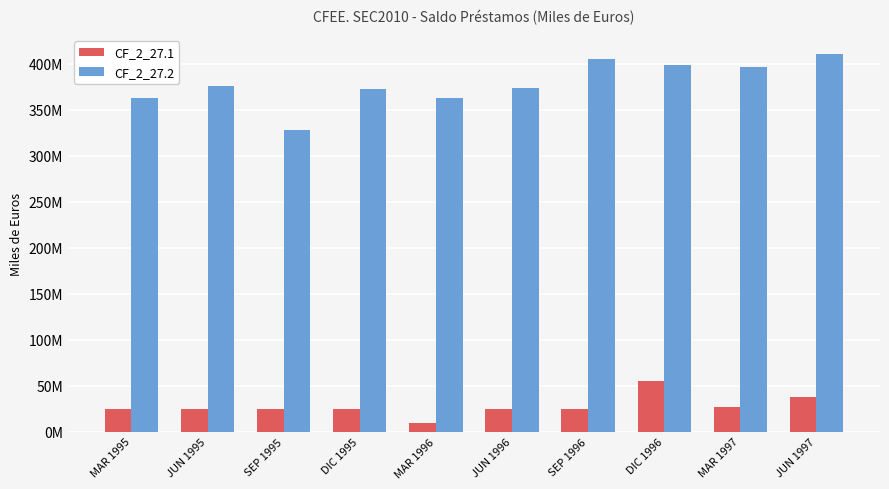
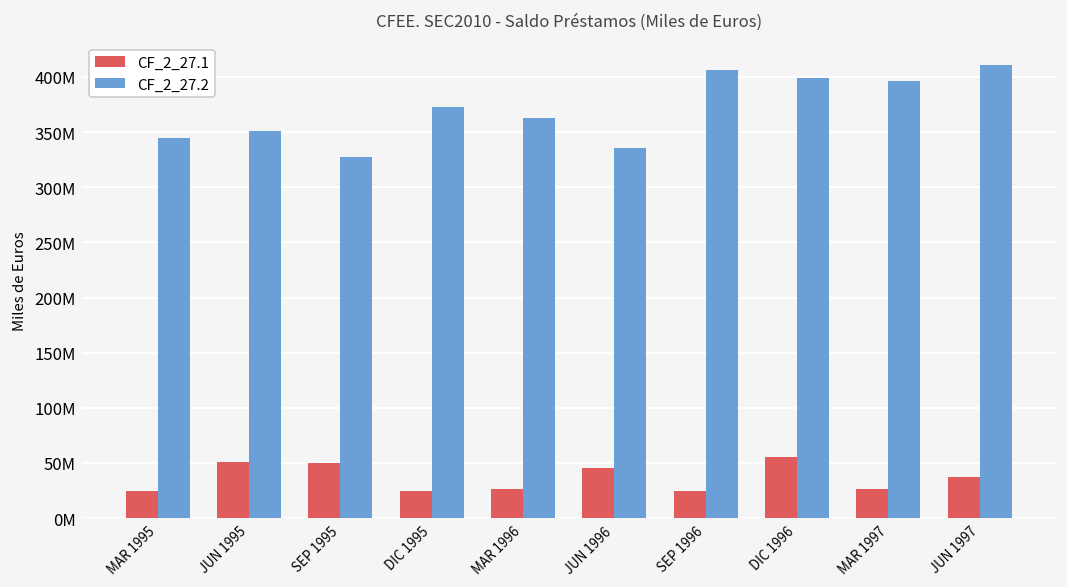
  {
    "CF_2_27.1": {
      "MAR 1995": 20000000,
-     "JUN 1995": 20000000,
-     "SEP 1995": 20000000,
+     "JUN 1995": 50000000,
+     "SEP 1995": 50000000,
      "DIC 1995": 20000000,
-     "MAR 1996": 10000000,
-     "JUN 1996": 20000000,
+     "MAR 1996": 30000000,
+     "JUN 1996": 50000000,
      "SEP 1996": 20000000,
      "DIC 1996": 60000000,
      "MAR 1997": 30000000,
      "JUN 1997": 40000000
    },
    "CF_2_27.2": {
-     "MAR 1995": 360000000,
-     "JUN 1995": 380000000,
+     "MAR 1995": 340000000,
+     "JUN 1995": 350000000,
      "SEP 1995": 330000000,
      "DIC 1995": 370000000,
      "MAR 1996": 360000000,
-     "JUN 1996": 370000000,
+     "JUN 1996": 340000000,
      "SEP 1996": 410000000,
      "DIC 1996": 400000000,
      "MAR 1997": 400000000,
      "JUN 1997": 410000000
    }
  }
